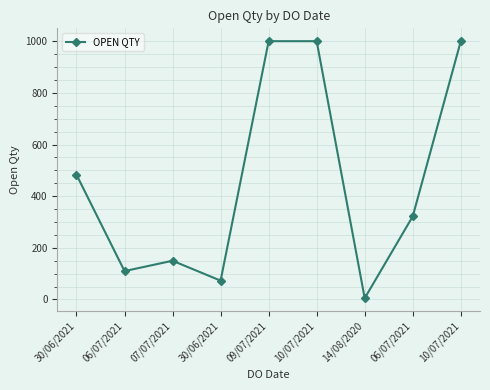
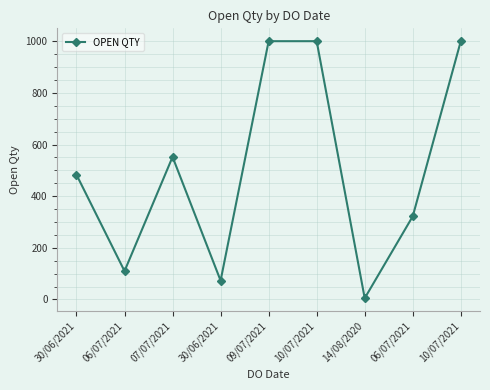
  {
-   "07/07/2021": 150,
+   "07/07/2021": 550,
    "09/07/2021": 1000,
    "14/08/2020": 10
  }
